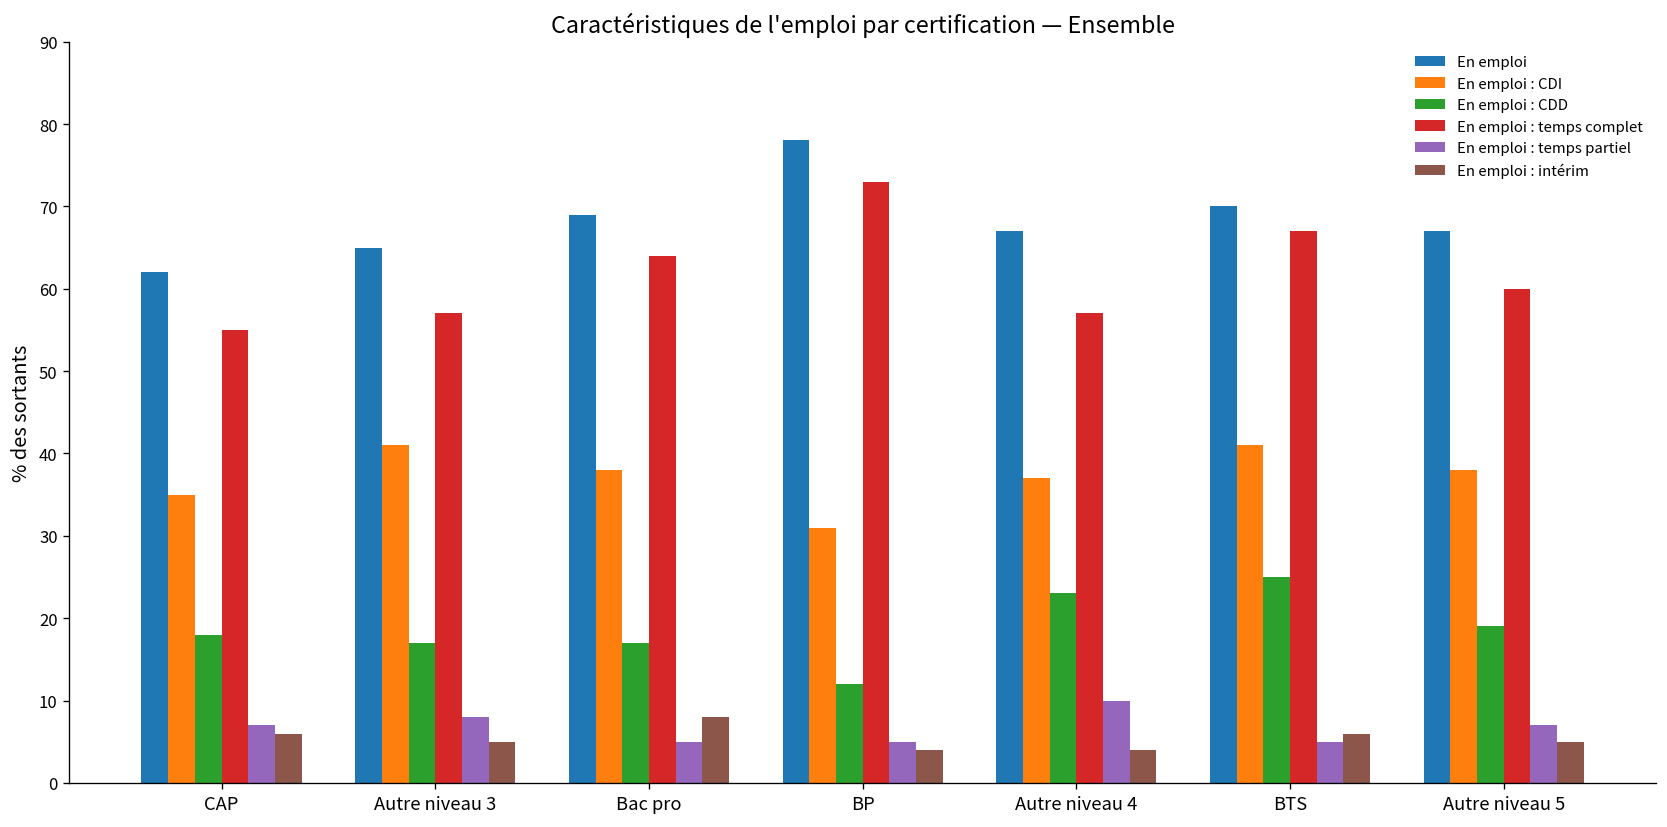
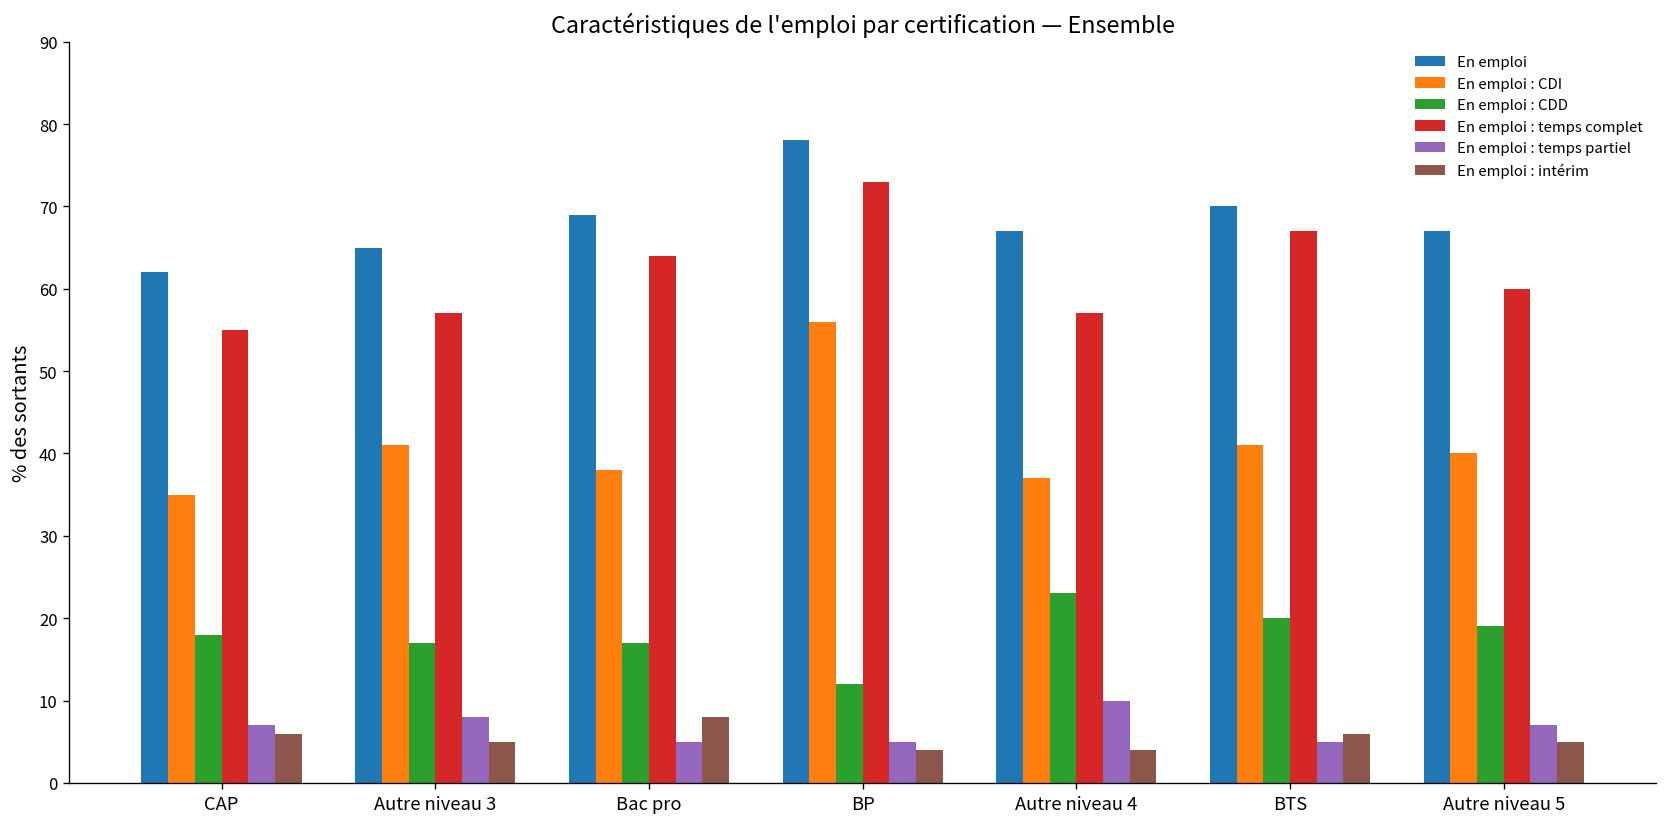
  {
    "En emploi": {
      "CAP": 62,
      "Autre niveau 3": 65,
      "Bac pro": 69,
      "BP": 78,
      "Autre niveau 4": 67,
      "BTS": 70,
      "Autre niveau 5": 67
    },
    "En emploi : CDI": {
      "CAP": 35,
      "Autre niveau 3": 41,
      "Bac pro": 38,
-     "BP": 31,
+     "BP": 56,
      "Autre niveau 4": 37,
      "BTS": 41,
-     "Autre niveau 5": 38
+     "Autre niveau 5": 40
    },
    "En emploi : CDD": {
      "CAP": 18,
      "Autre niveau 3": 17,
      "Bac pro": 17,
      "BP": 12,
      "Autre niveau 4": 23,
-     "BTS": 25,
+     "BTS": 20,
      "Autre niveau 5": 19
    },
    "En emploi : temps complet": {
      "CAP": 55,
      "Autre niveau 3": 57,
      "Bac pro": 64,
      "BP": 73,
      "Autre niveau 4": 57,
      "BTS": 67,
      "Autre niveau 5": 60
    },
    "En emploi : temps partiel": {
      "CAP": 7,
      "Autre niveau 3": 8,
      "Bac pro": 5,
      "BP": 5,
      "Autre niveau 4": 10,
      "BTS": 5,
      "Autre niveau 5": 7
    },
    "En emploi : intérim": {
      "CAP": 6,
      "Autre niveau 3": 5,
      "Bac pro": 8,
      "BP": 4,
      "Autre niveau 4": 4,
      "BTS": 6,
      "Autre niveau 5": 5
    }
  }
